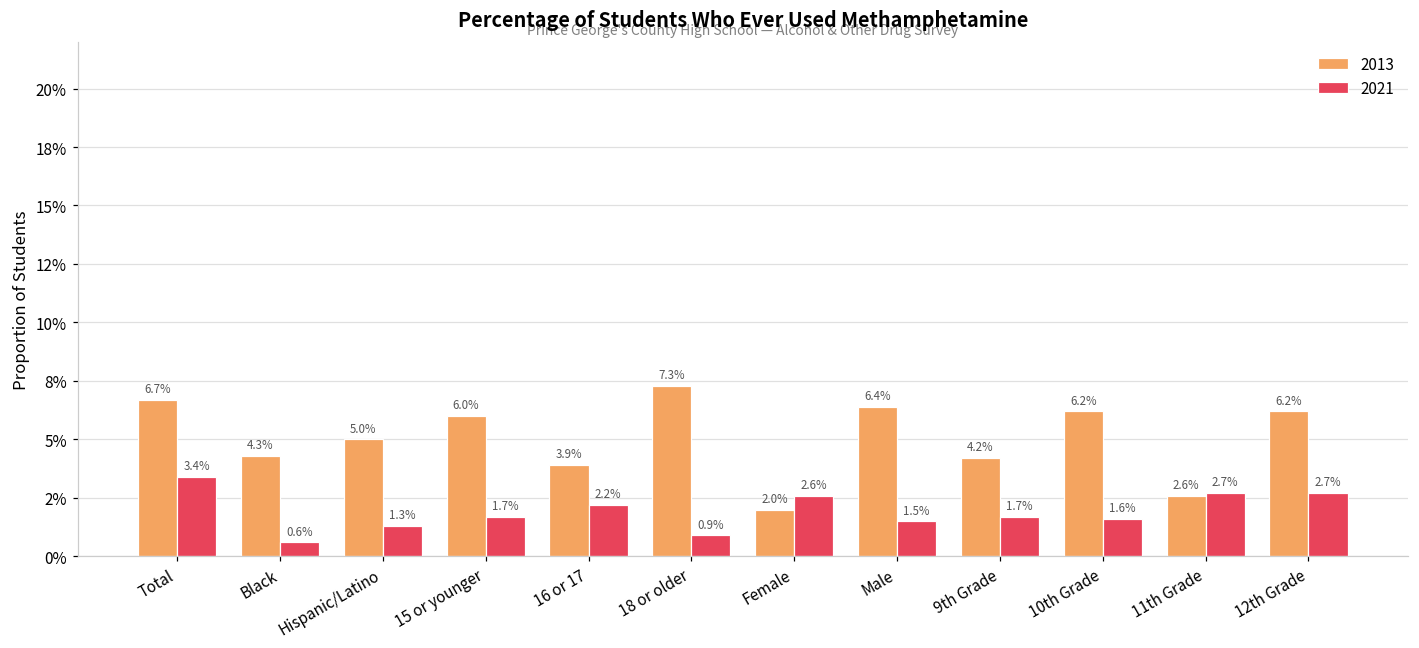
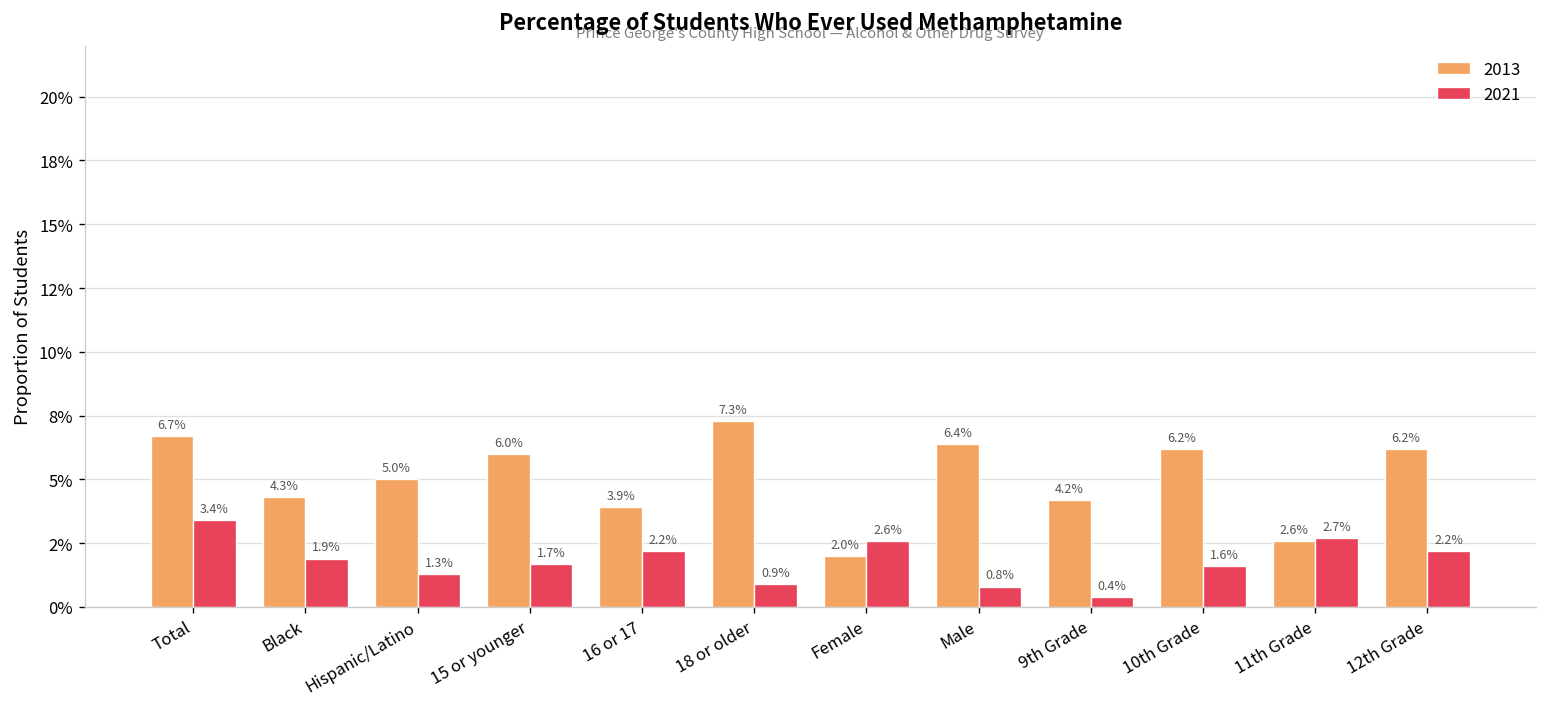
  {
    "2013": {
      "Total": "6.7%",
      "Black": "4.3%",
      "Hispanic/Latino": "5.0%",
      "15 or younger": "6.0%",
      "16 or 17": "3.9%",
      "18 or older": "7.3%",
      "Female": "2.0%",
      "Male": "6.4%",
      "9th Grade": "4.2%",
      "10th Grade": "6.2%",
      "11th Grade": "2.6%",
      "12th Grade": "6.2%"
    },
    "2021": {
      "Total": "3.4%",
-     "Black": "0.6%",
+     "Black": "1.9%",
      "Hispanic/Latino": "1.3%",
      "15 or younger": "1.7%",
      "16 or 17": "2.2%",
      "18 or older": "0.9%",
      "Female": "2.6%",
-     "Male": "1.5%",
-     "9th Grade": "1.7%",
+     "Male": "0.8%",
+     "9th Grade": "0.4%",
      "10th Grade": "1.6%",
      "11th Grade": "2.7%",
-     "12th Grade": "2.7%"
+     "12th Grade": "2.2%"
    }
  }
